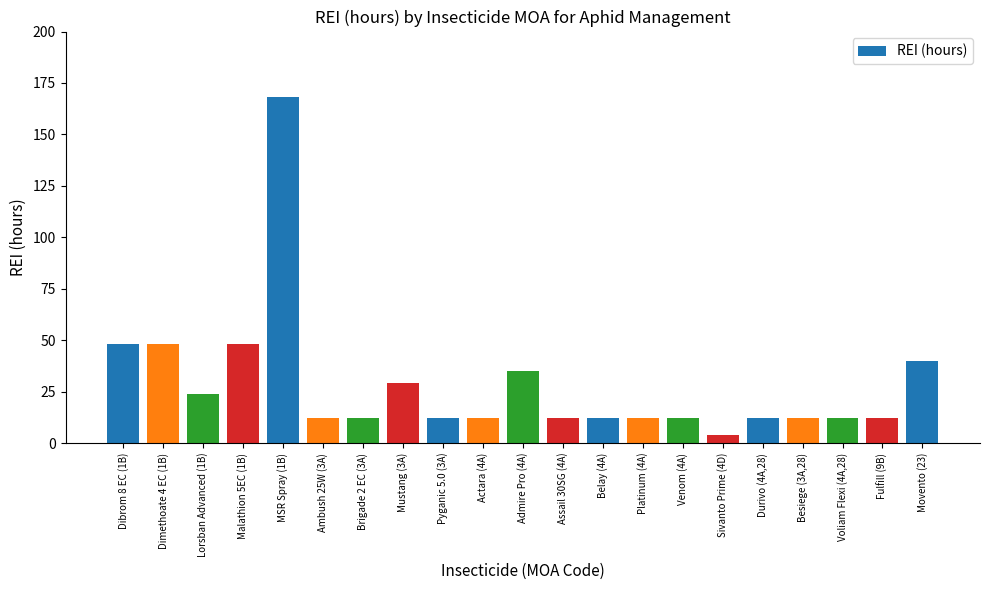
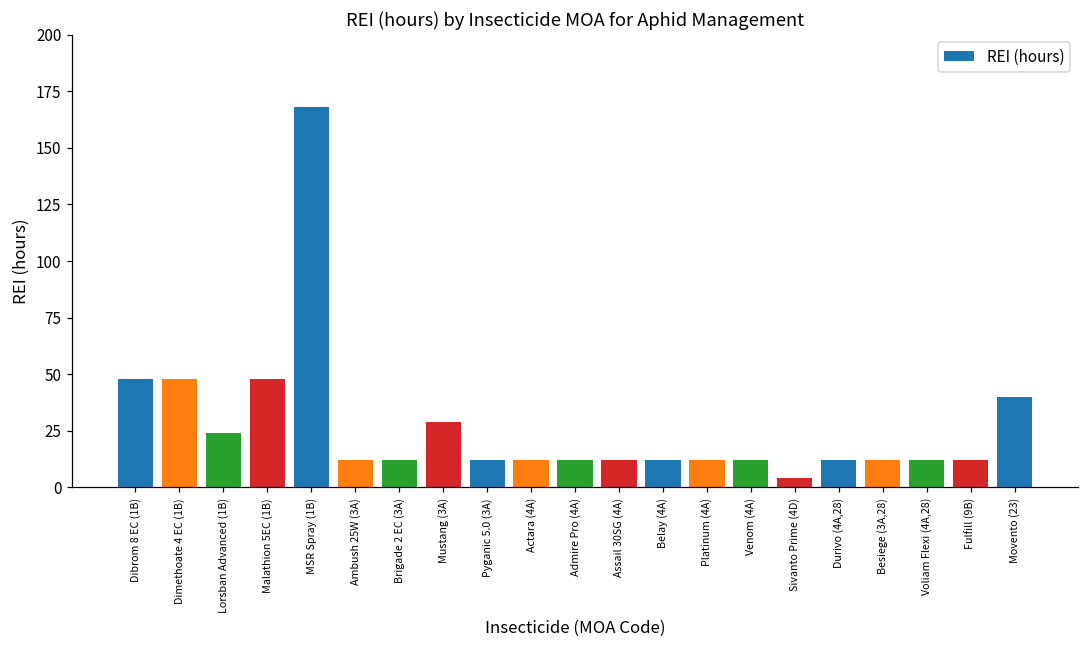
  {
    "Dibrom 8 EC (1B)": 48,
    "Dimethoate 4 EC (1B)": 48,
    "Lorsban Advanced (1B)": 24,
    "Malathion 5EC (1B)": 48,
    "MSR Spray (1B)": 168,
    "Ambush 25W (3A)": 12,
    "Brigade 2 EC (3A)": 12,
    "Mustang (3A)": 29,
    "Pyganic 5.0 (3A)": 12,
    "Actara (4A)": 12,
-   "Admire Pro (4A)": 35,
+   "Admire Pro (4A)": 12,
    "Assail 30SG (4A)": 12,
    "Belay (4A)": 12,
    "Platinum (4A)": 12,
    "Venom (4A)": 12,
    "Sivanto Prime (4D)": 4,
    "Durivo (4A,28)": 12,
    "Besiege (3A,28)": 12,
    "Voliam Flexi (4A,28)": 12,
    "Fulfill (9B)": 12,
    "Movento (23)": 40
  }
